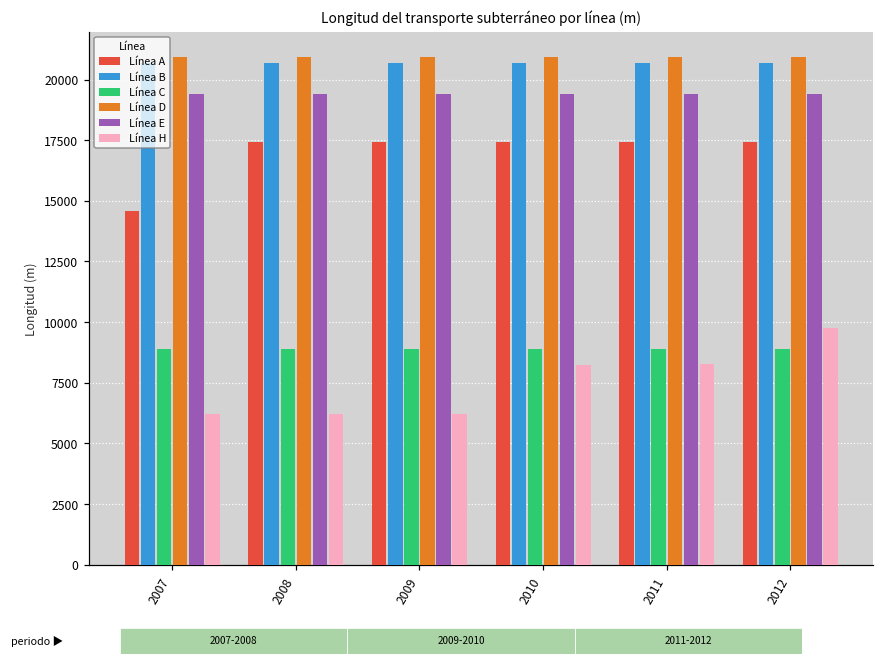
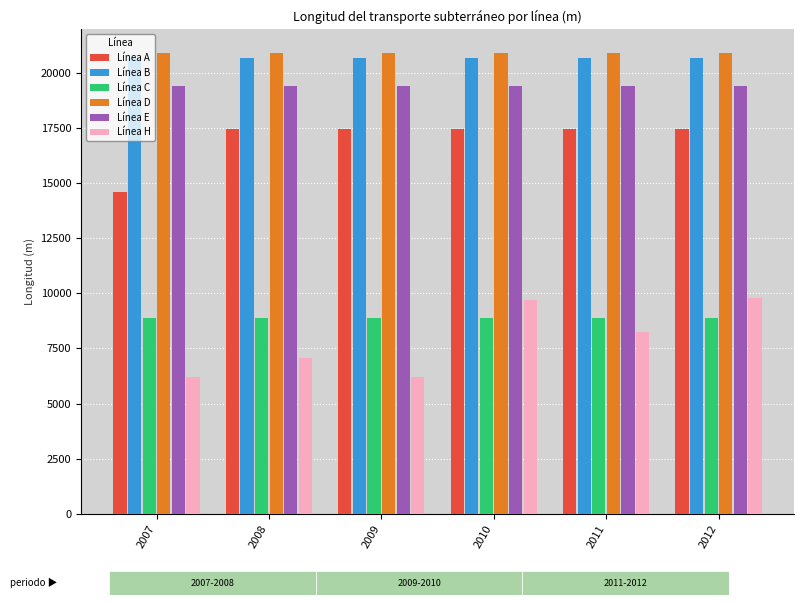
  {
    "Línea B": {
      "2008": 20700,
      "2009": 20700,
      "2010": 20700,
      "2011": 20700,
      "2012": 20700
    },
    "Línea C": {
      "2007": 8900,
      "2008": 8900,
      "2009": 8900,
      "2010": 8900,
      "2011": 8900,
      "2012": 8900
    },
    "Línea E": {
      "2007": 19400,
      "2008": 19400,
      "2009": 19400,
      "2010": 19400,
      "2011": 19400,
      "2012": 19400
    },
    "Línea H": {
      "2007": 6200,
-     "2008": 6200,
+     "2008": 7100,
      "2009": 6200,
-     "2010": 8200,
+     "2010": 9700,
      "2011": 8300,
      "2012": 9800
    }
  }
